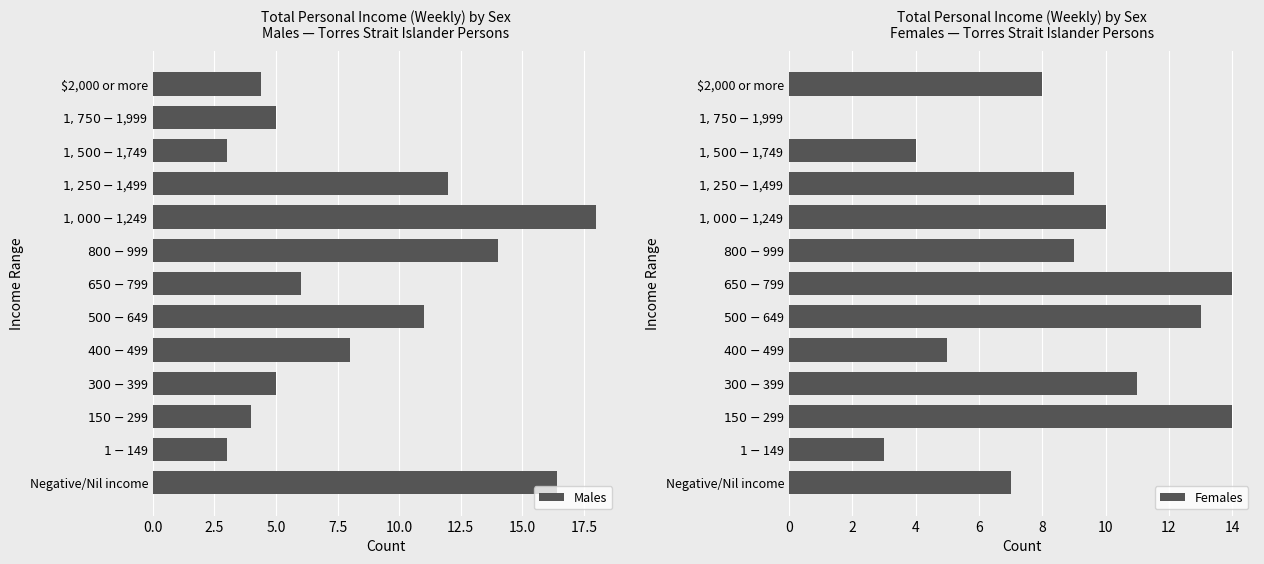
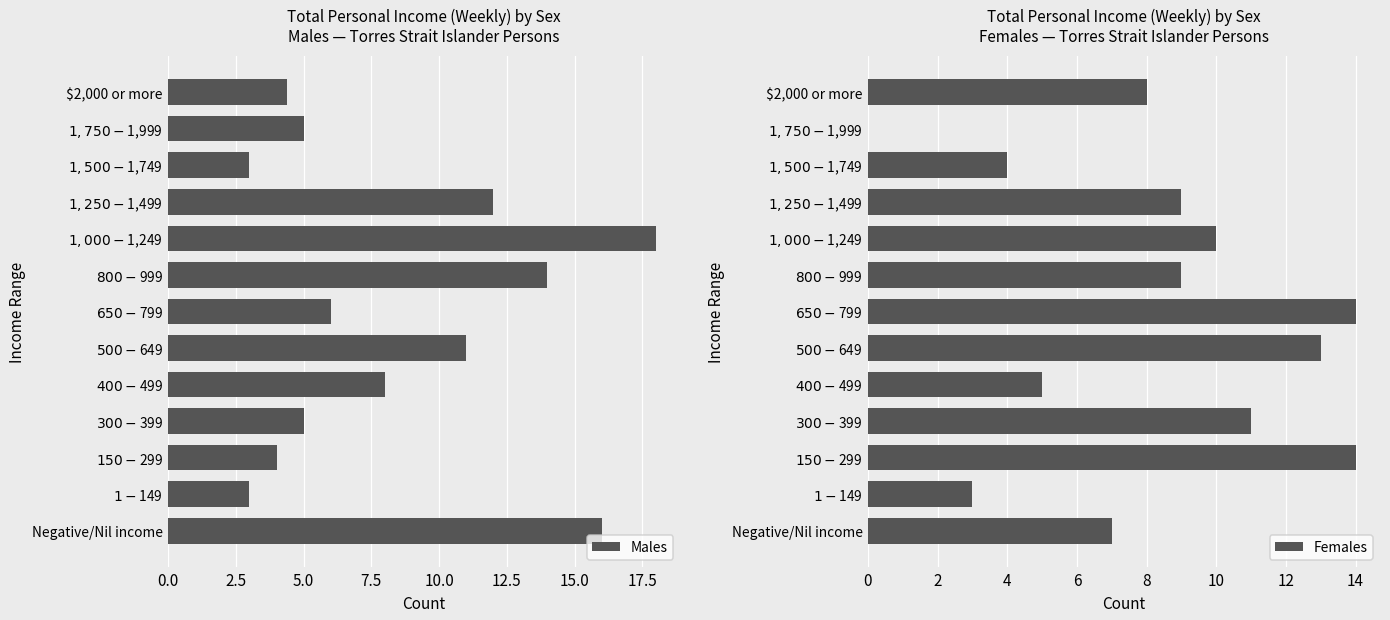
  {
    "Total Personal Income (Weekly) by Sex Males — Torres Strait Islander Persons": {
      "$2,000 or more": 4.4,
-     "Negative/Nil income": 16.4
+     "Negative/Nil income": 16.0
    },
    "Total Personal Income (Weekly) by Sex Females — Torres Strait Islander Persons": {
      "$2,000 or more": 8.0,
      "Negative/Nil income": 7.0
    }
  }
